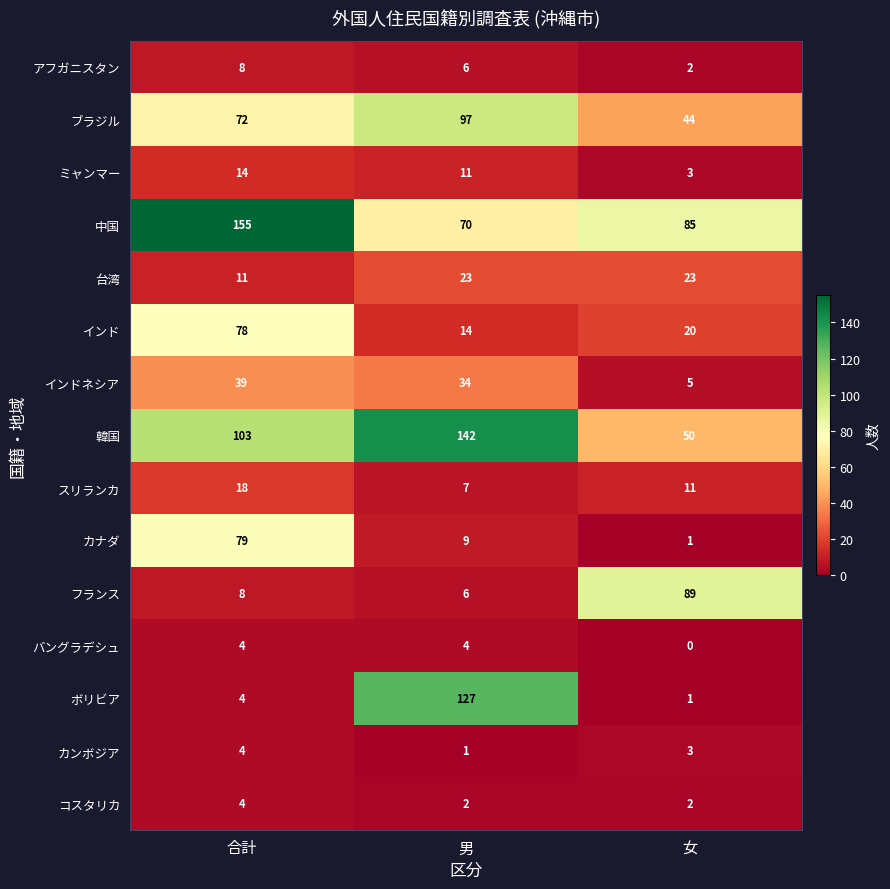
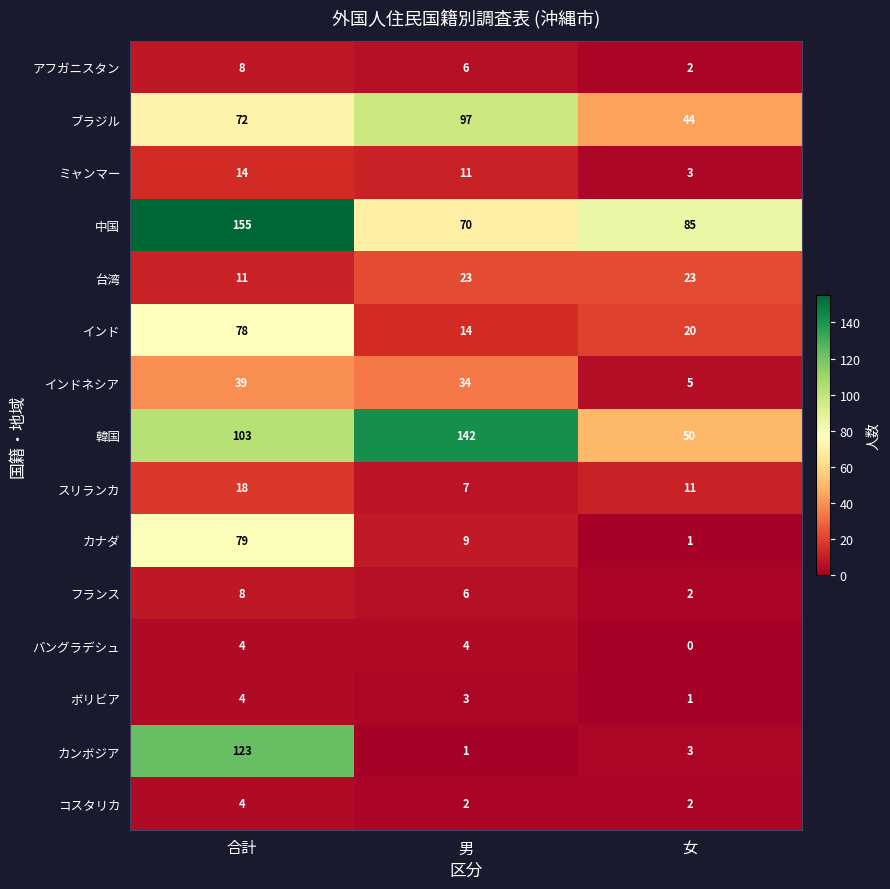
  {
    "アフガニスタン": {
      "合計": 8,
      "男": 6,
      "女": 2
    },
    "ブラジル": {
      "合計": 72,
      "男": 97,
      "女": 44
    },
    "ミャンマー": {
      "合計": 14,
      "男": 11,
      "女": 3
    },
    "中国": {
      "合計": 155,
      "男": 70,
      "女": 85
    },
    "台湾": {
      "合計": 11,
      "男": 23,
      "女": 23
    },
    "インド": {
      "合計": 78,
      "男": 14,
      "女": 20
    },
    "インドネシア": {
      "合計": 39,
      "男": 34,
      "女": 5
    },
    "韓国": {
      "合計": 103,
      "男": 142,
      "女": 50
    },
    "スリランカ": {
      "合計": 18,
      "男": 7,
      "女": 11
    },
    "カナダ": {
      "合計": 79,
      "男": 9,
      "女": 1
    },
    "フランス": {
      "合計": 8,
      "男": 6,
-     "女": 89
+     "女": 2
    },
    "バングラデシュ": {
      "合計": 4,
      "男": 4,
      "女": 0
    },
    "ボリビア": {
      "合計": 4,
-     "男": 127,
+     "男": 3,
      "女": 1
    },
    "カンボジア": {
-     "合計": 4,
+     "合計": 123,
      "男": 1,
      "女": 3
    },
    "コスタリカ": {
      "合計": 4,
      "男": 2,
      "女": 2
    }
  }
